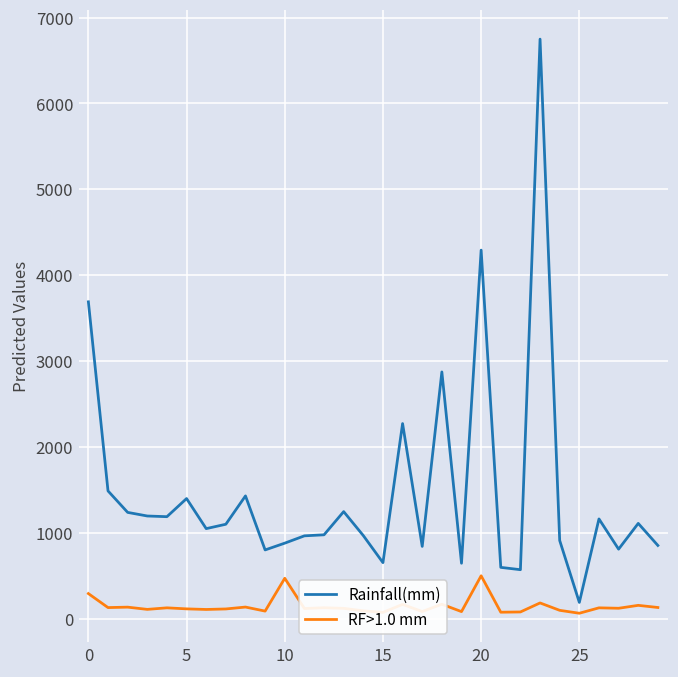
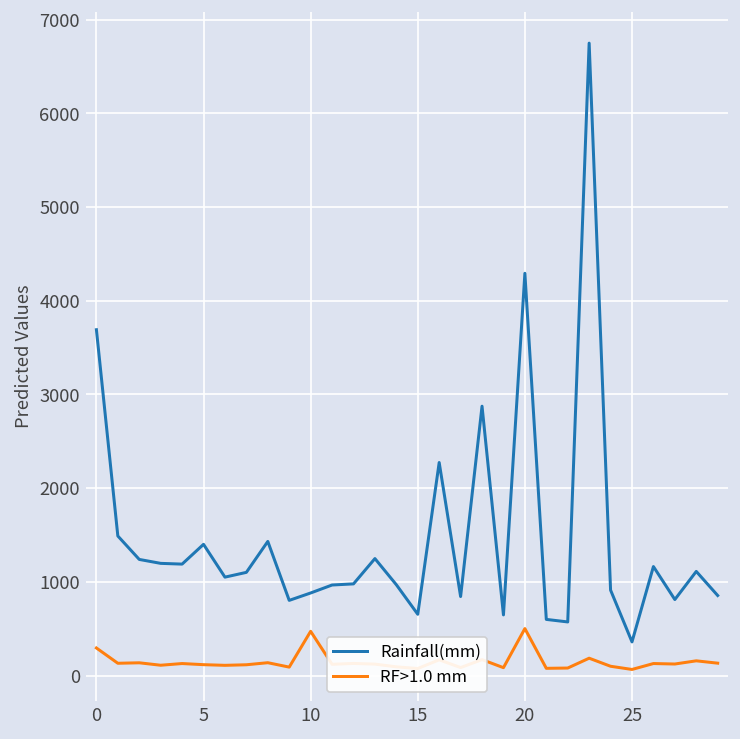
  {
    "Rainfall(mm)": {
      "0": 3700,
      "5": 1400,
      "10": 900,
      "15": 700,
      "20": 4300,
-     "25": 200
+     "25": 400
    },
    "RF>1.0 mm": {
      "0": 300,
      "5": 100,
      "10": 500,
      "20": 500,
      "25": 100
    }
  }
